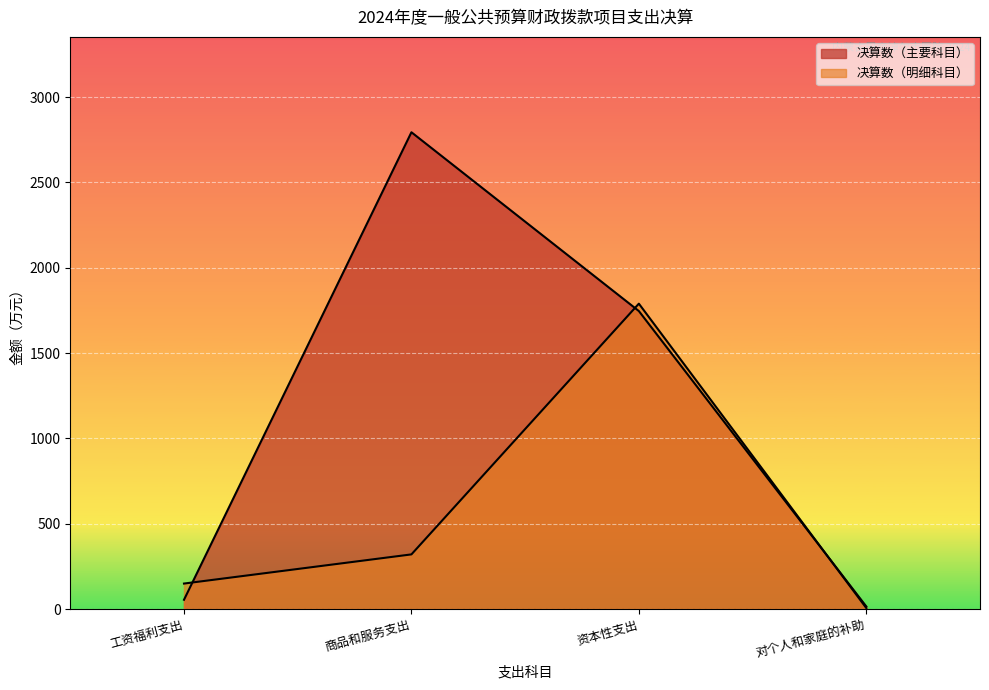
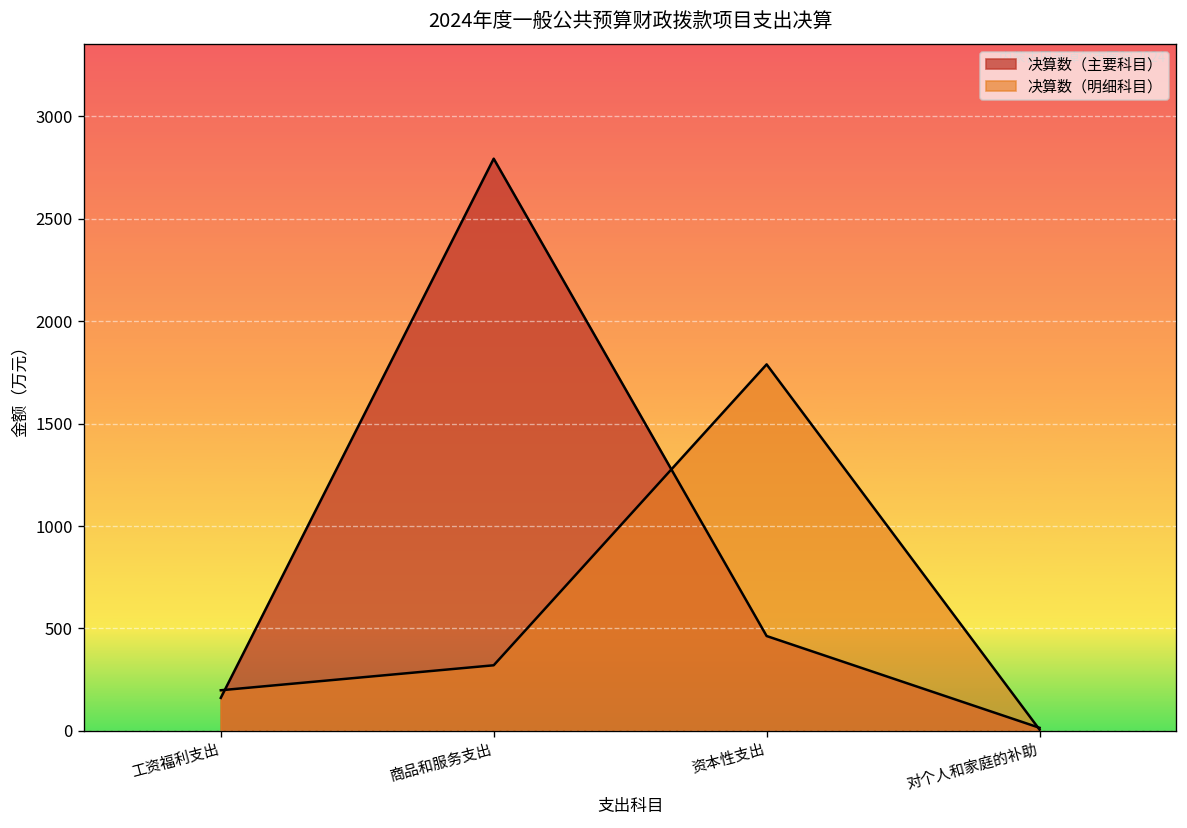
  {
    "决算数（主要科目）": {
-     "工资福利支出": 50,
+     "工资福利支出": 160,
      "商品和服务支出": 2790,
-     "资本性支出": 1750
+     "资本性支出": 460
    },
    "决算数（明细科目）": {
-     "工资福利支出": 150,
+     "工资福利支出": 200,
      "商品和服务支出": 320,
      "资本性支出": 1790
    }
  }
